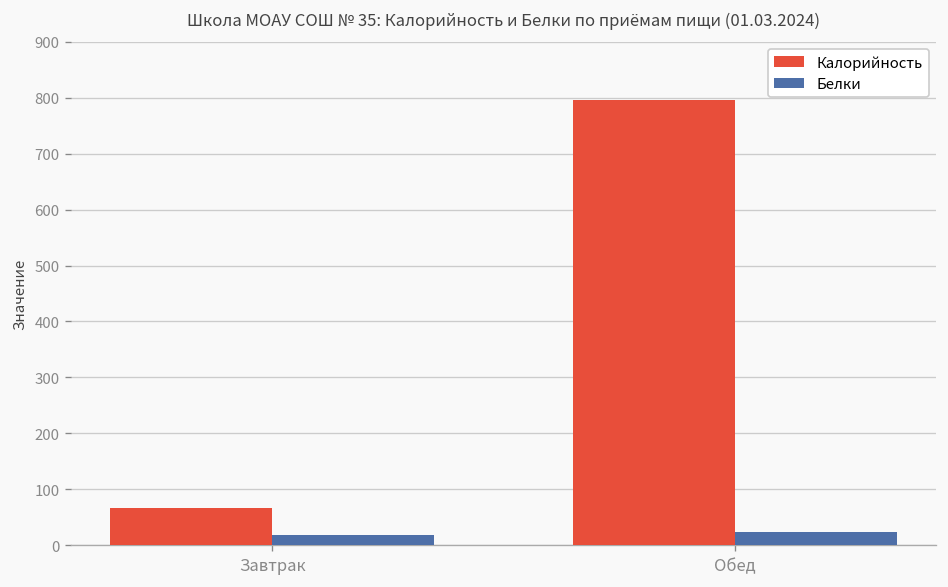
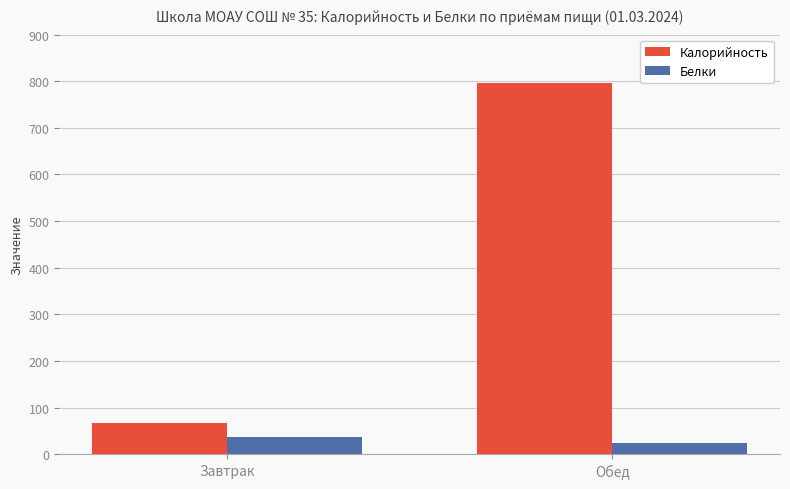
  {
    "Калорийность": {
      "Завтрак": 70,
      "Обед": 800
    },
    "Белки": {
-     "Завтрак": 20,
+     "Завтрак": 40,
      "Обед": 20
    }
  }
